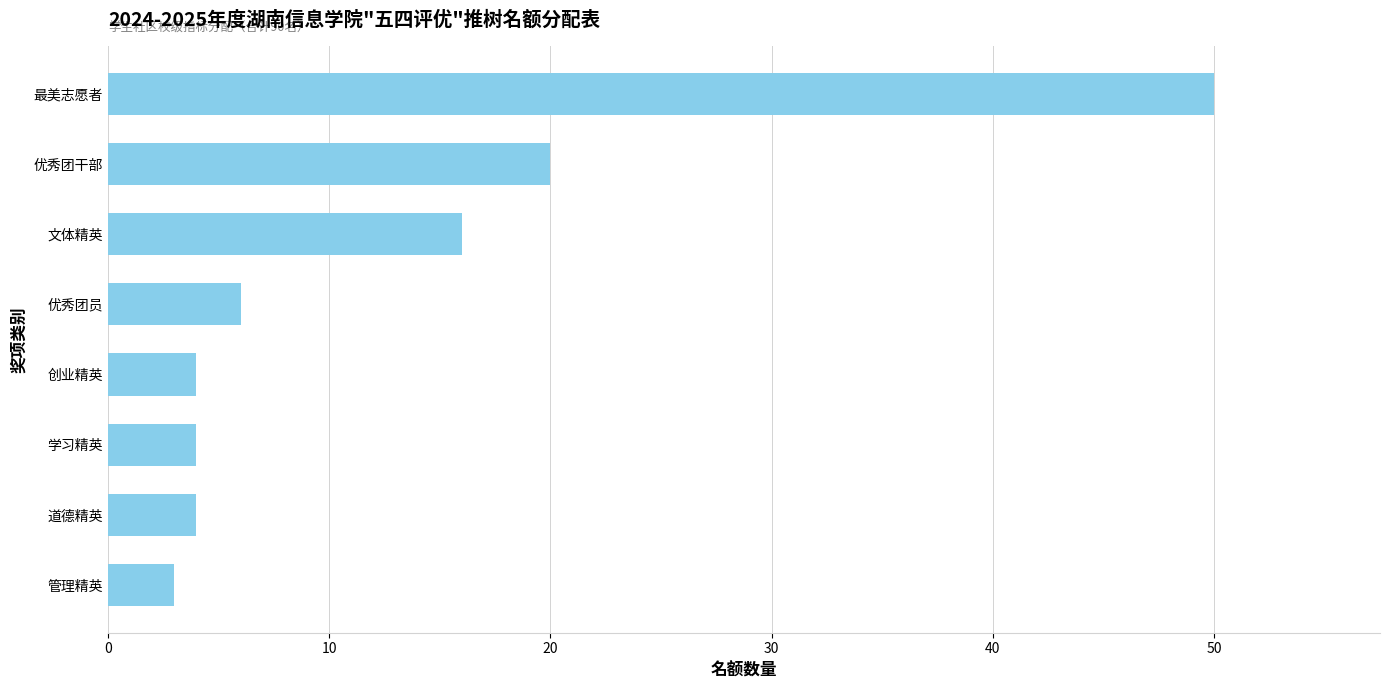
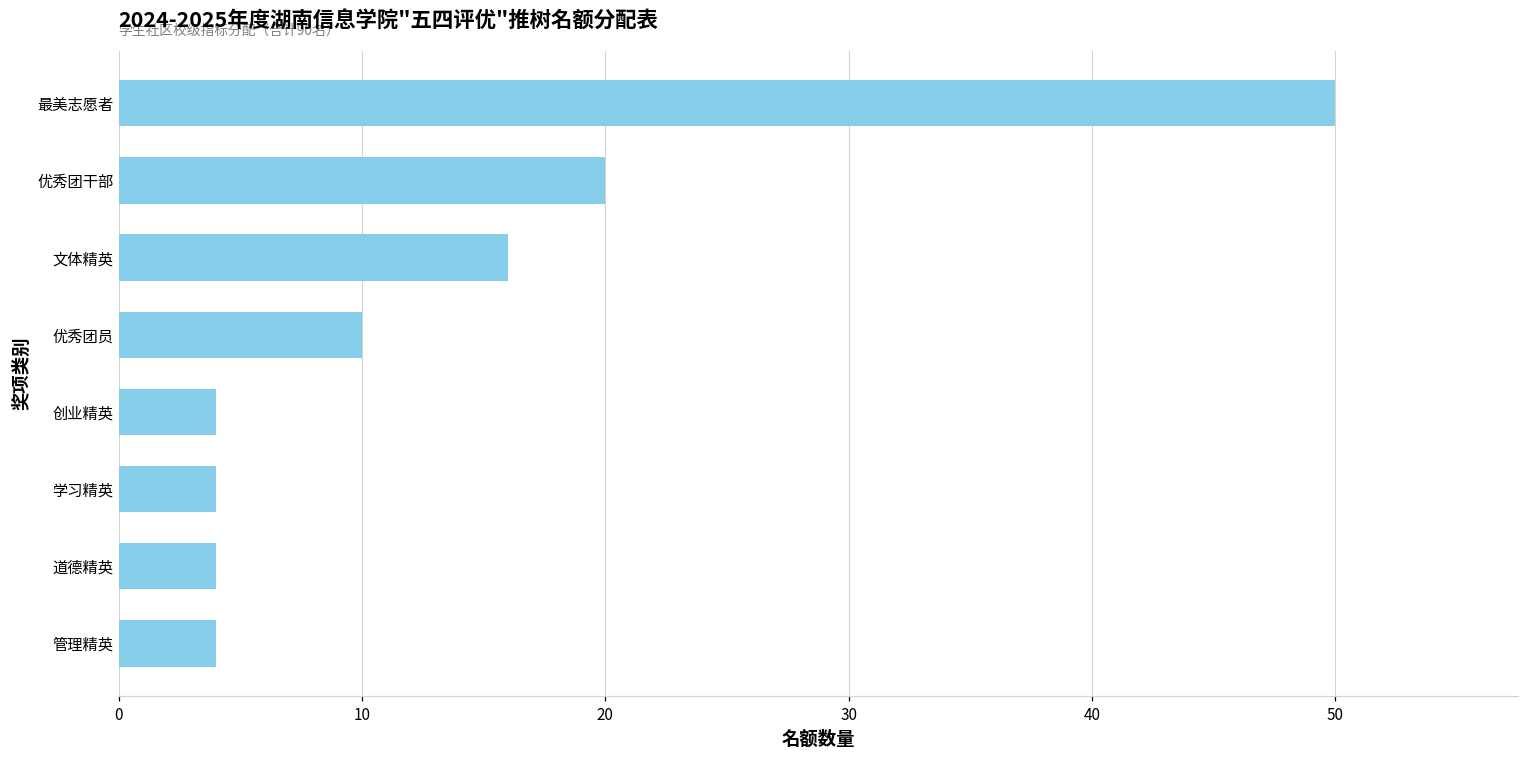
  {
    "最美志愿者": 50,
    "优秀团干部": 20,
    "文体精英": 16,
-   "优秀团员": 6,
+   "优秀团员": 10,
    "创业精英": 4,
    "学习精英": 4,
    "道德精英": 4,
-   "管理精英": 3
+   "管理精英": 4
  }
